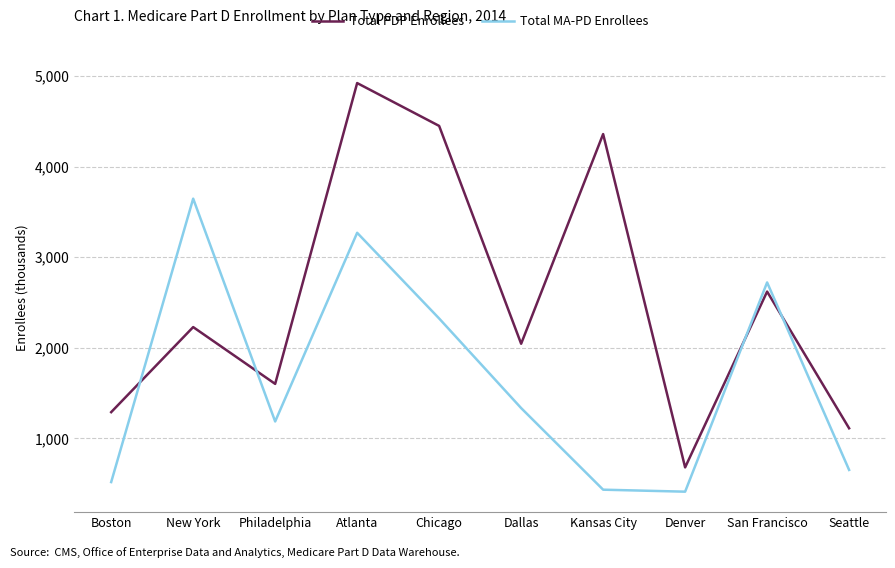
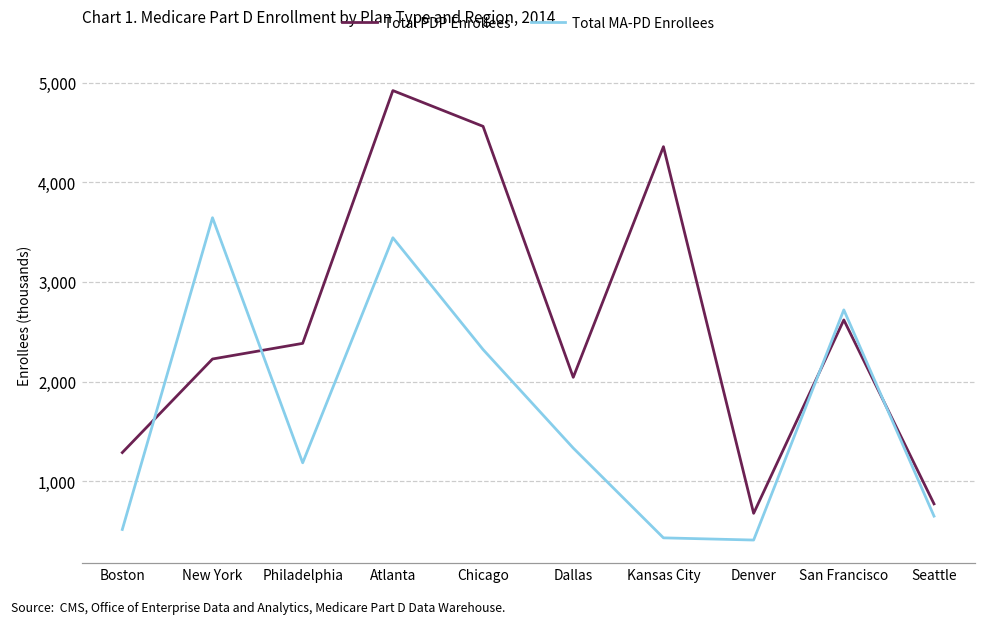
  {
    "Total PDP Enrollees": {
      "Boston": "1,300",
      "New York": "2,200",
-     "Philadelphia": "1,600",
+     "Philadelphia": "2,400",
      "Atlanta": "4,900",
-     "Chicago": "4,400",
+     "Chicago": "4,600",
      "Dallas": "2,000",
      "Kansas City": "4,400",
      "Denver": "700",
      "San Francisco": "2,600",
-     "Seattle": "1,100"
+     "Seattle": "800"
    },
    "Total MA-PD Enrollees": {
      "Boston": "500",
      "New York": "3,600",
      "Philadelphia": "1,200",
-     "Atlanta": "3,300",
+     "Atlanta": "3,400",
      "Chicago": "2,300",
      "Dallas": "1,300",
      "Kansas City": "400",
      "Denver": "400",
      "San Francisco": "2,700",
      "Seattle": "700"
    }
  }
